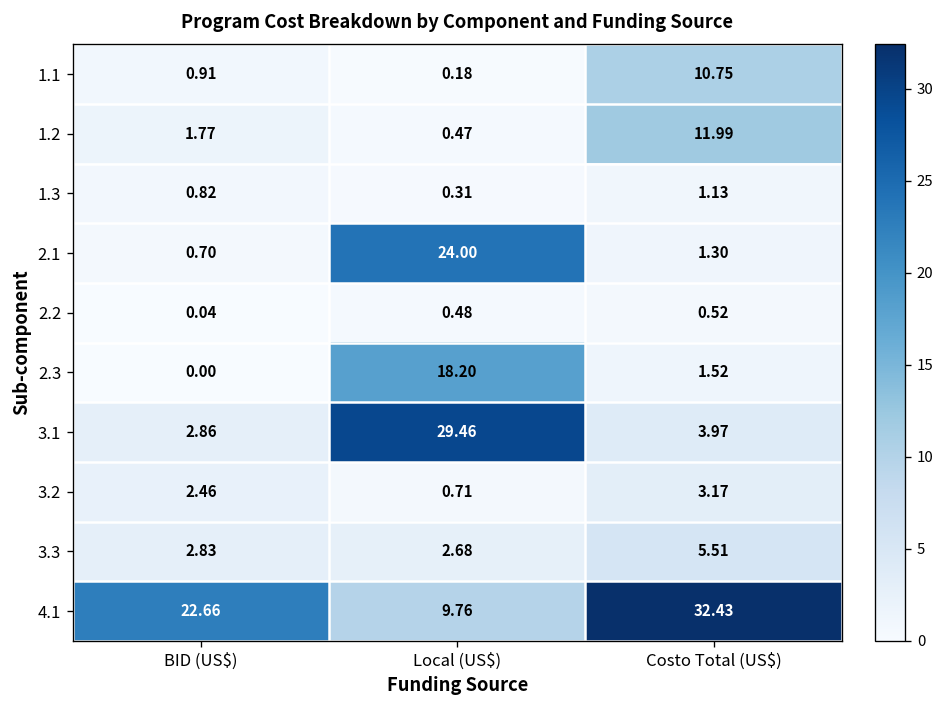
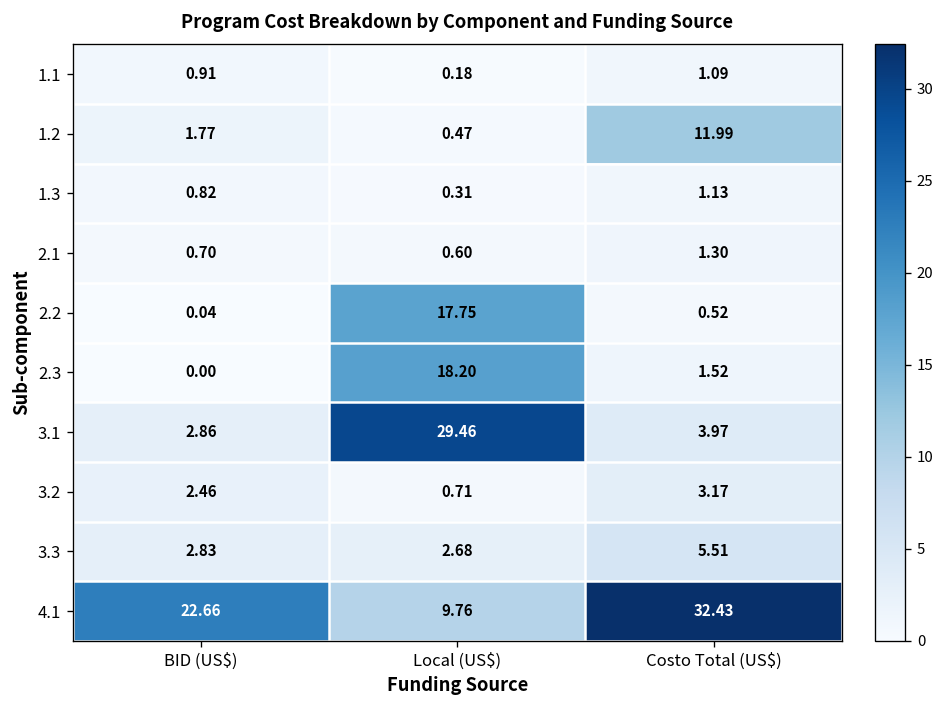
  {
    "1.1": {
      "BID (US$)": 0.91,
      "Local (US$)": 0.18,
-     "Costo Total (US$)": 10.75
+     "Costo Total (US$)": 1.09
    },
    "1.2": {
      "BID (US$)": 1.77,
      "Local (US$)": 0.47,
      "Costo Total (US$)": 11.99
    },
    "1.3": {
      "BID (US$)": 0.82,
      "Local (US$)": 0.31,
      "Costo Total (US$)": 1.13
    },
    "2.1": {
      "BID (US$)": 0.70,
-     "Local (US$)": 24.00,
+     "Local (US$)": 0.60,
      "Costo Total (US$)": 1.30
    },
    "2.2": {
      "BID (US$)": 0.04,
-     "Local (US$)": 0.48,
+     "Local (US$)": 17.75,
      "Costo Total (US$)": 0.52
    },
    "2.3": {
      "BID (US$)": 0.00,
      "Local (US$)": 18.20,
      "Costo Total (US$)": 1.52
    },
    "3.1": {
      "BID (US$)": 2.86,
      "Local (US$)": 29.46,
      "Costo Total (US$)": 3.97
    },
    "3.2": {
      "BID (US$)": 2.46,
      "Local (US$)": 0.71,
      "Costo Total (US$)": 3.17
    },
    "3.3": {
      "BID (US$)": 2.83,
      "Local (US$)": 2.68,
      "Costo Total (US$)": 5.51
    },
    "4.1": {
      "BID (US$)": 22.66,
      "Local (US$)": 9.76,
      "Costo Total (US$)": 32.43
    }
  }
